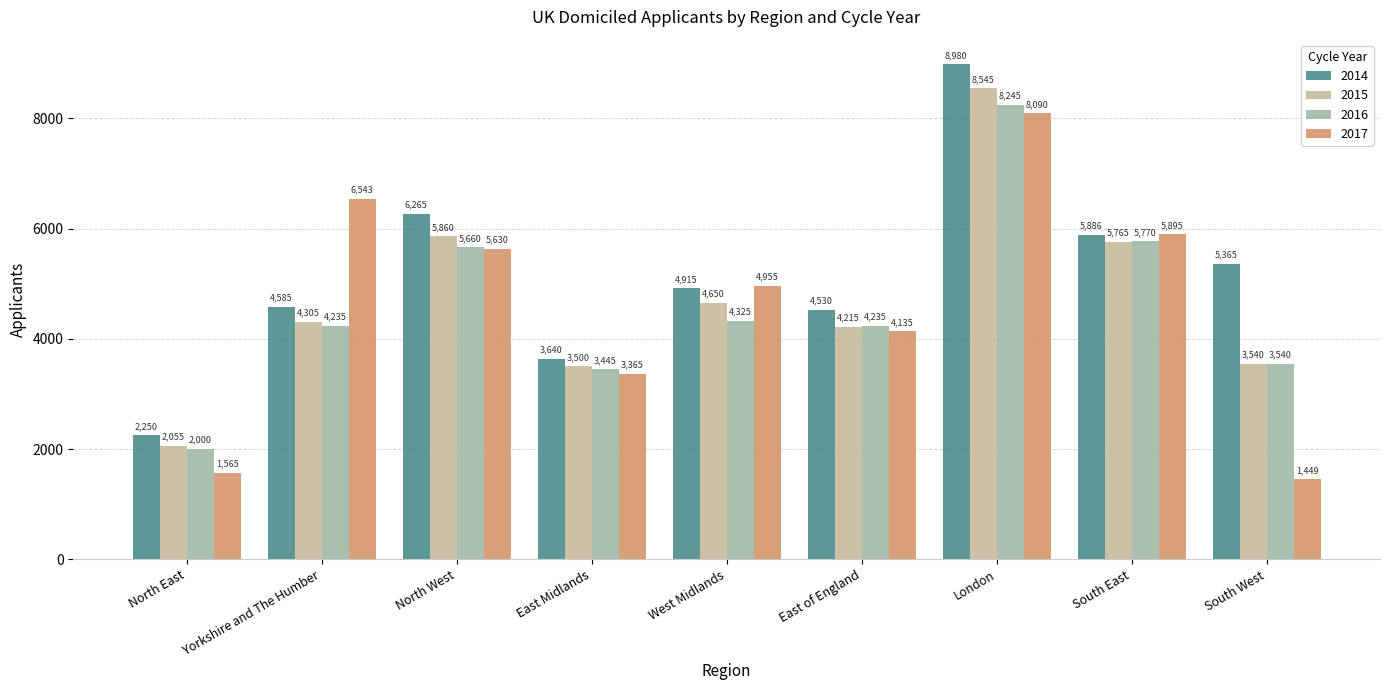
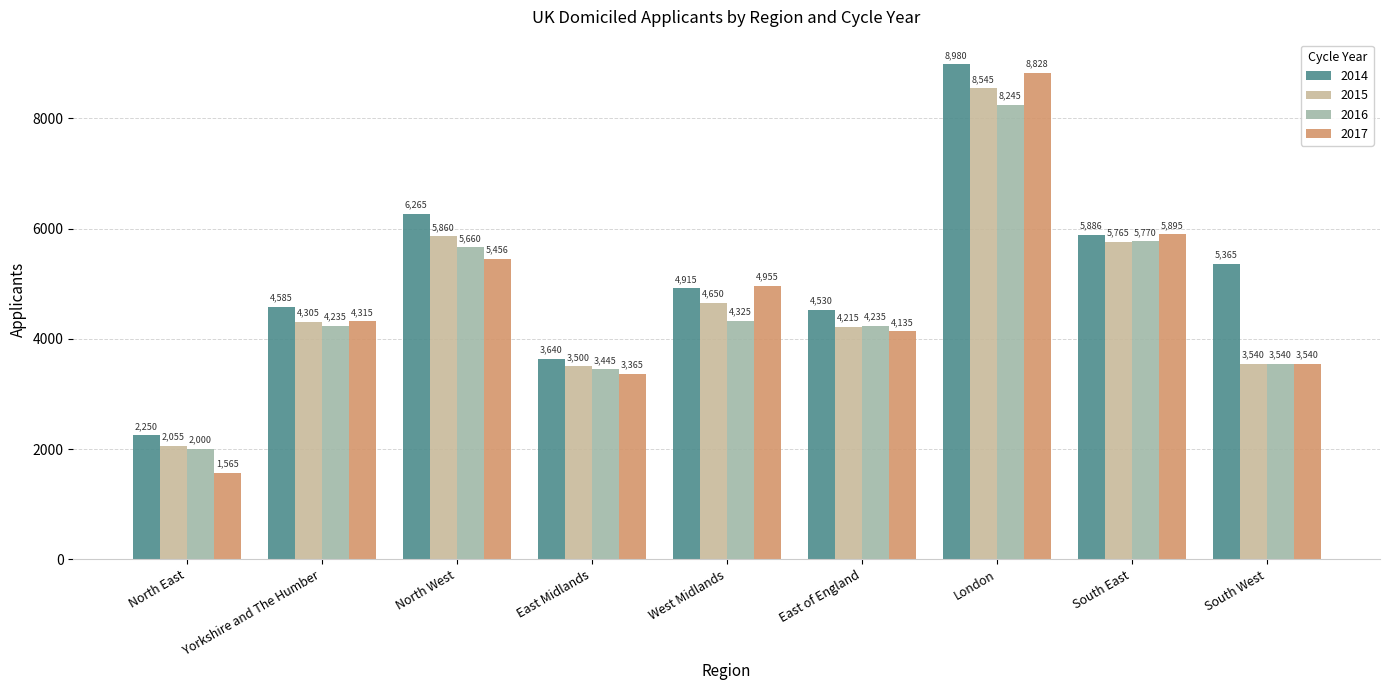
  {
    "2014": {
      "North East": "2,250",
      "Yorkshire and The Humber": "4,585",
      "North West": "6,265",
      "East Midlands": "3,640",
      "West Midlands": "4,915",
      "East of England": "4,530",
      "London": "8,980",
      "South East": "5,886",
      "South West": "5,365"
    },
    "2017": {
      "North East": "1,565",
-     "Yorkshire and The Humber": "6,543",
-     "North West": "5,630",
+     "Yorkshire and The Humber": "4,315",
+     "North West": "5,456",
      "East Midlands": "3,365",
      "West Midlands": "4,955",
      "East of England": "4,135",
-     "London": "8,090",
+     "London": "8,828",
      "South East": "5,895",
-     "South West": "1,449"
+     "South West": "3,540"
    }
  }
